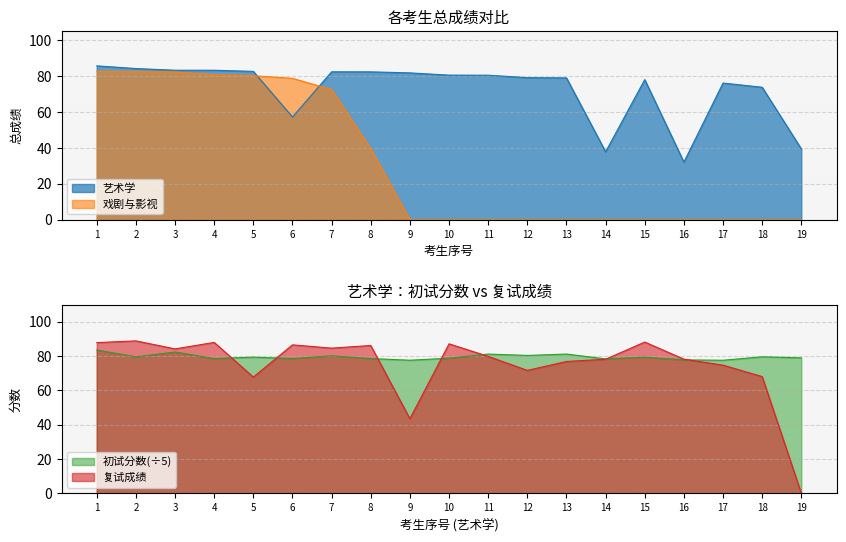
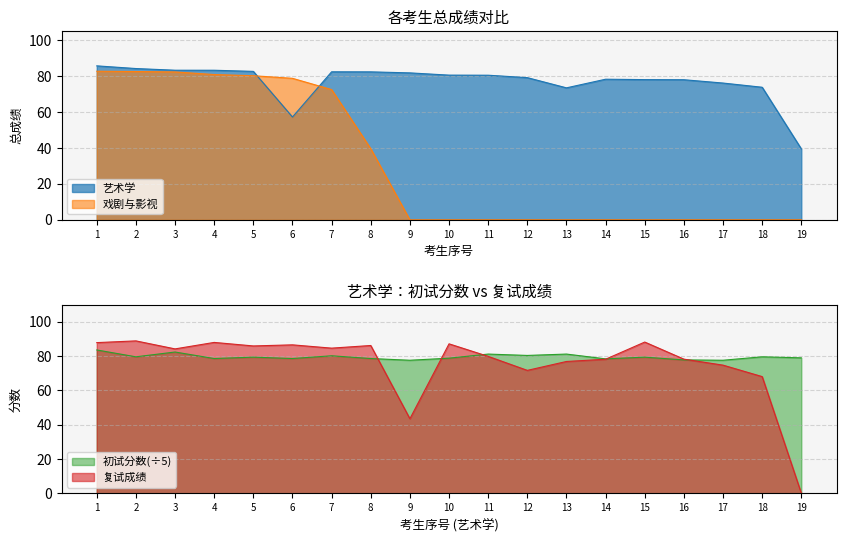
  {
    "各考生总成绩对比": {
      "艺术学": {
        "1": 86,
        "2": 84,
        "4": 83,
        "5": 83,
        "6": 57,
        "7": 82,
        "8": 82,
        "9": 82,
        "10": 81,
        "11": 81,
        "12": 79,
-       "13": 79,
-       "14": 38,
+       "13": 74,
+       "14": 78,
        "15": 78,
-       "16": 32,
+       "16": 78,
        "17": 76,
        "18": 74,
        "19": 40
      },
      "戏剧与影视": {
        "1": 83,
        "2": 83,
        "4": 81,
        "5": 80,
        "6": 79,
        "7": 73,
        "8": 40,
        "9": 0,
        "10": 0,
        "11": 0,
        "12": 0,
        "13": 0,
        "14": 0,
        "15": 0,
        "16": 0,
        "17": 0,
        "18": 0,
        "19": 0
      }
    },
    "艺术学：初试分数 vs 复试成绩": {
      "初试分数(÷5)": {
        "1": 84,
        "2": 80,
        "3": 82,
        "4": 79,
        "5": 79,
        "6": 79,
        "7": 80,
        "8": 79,
        "9": 78,
        "10": 79,
        "12": 80,
        "13": 81,
        "15": 79,
        "17": 78,
        "18": 80,
        "19": 79
      },
      "复试成绩": {
        "1": 88,
        "2": 89,
        "3": 84,
        "4": 88,
-       "5": 68,
+       "5": 86,
        "6": 87,
        "7": 85,
        "8": 86,
        "9": 43,
        "10": 87,
        "12": 72,
        "13": 77,
        "15": 88,
        "17": 75,
        "18": 68,
        "19": 0
      }
    }
  }
